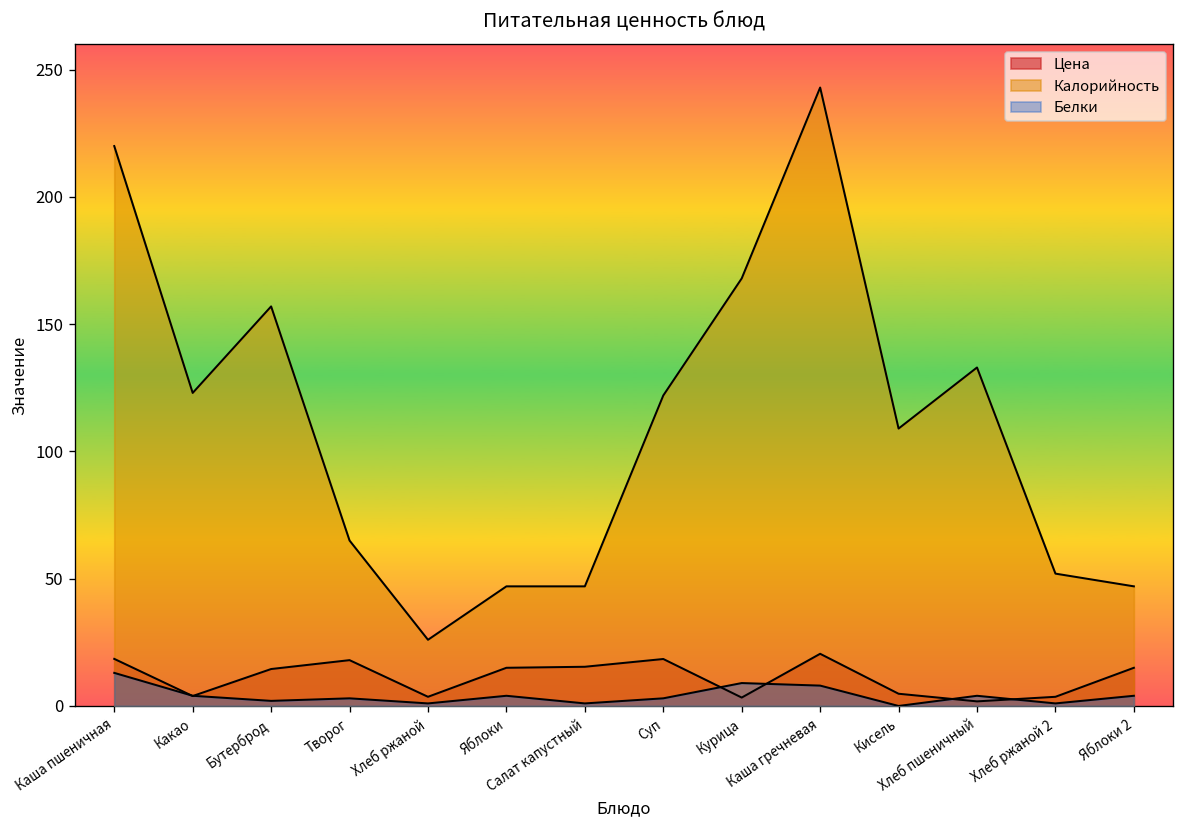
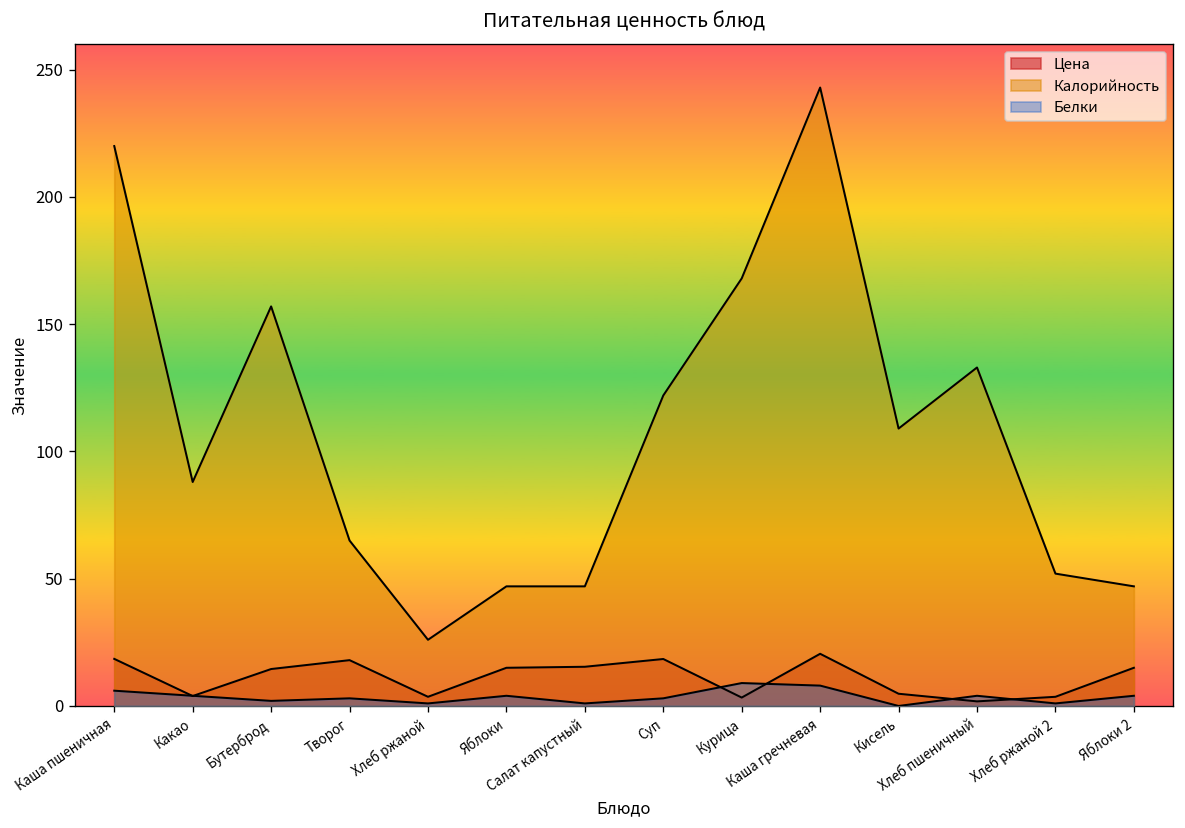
  {
    "Цена": {
      "Каша пшеничная": 19,
      "Бутерброд": 15,
      "Творог": 18,
      "Хлеб ржаной": 4,
      "Яблоки": 15,
      "Салат капустный": 15,
      "Суп": 18,
      "Курица": 3,
      "Каша гречневая": 21,
      "Кисель": 5,
      "Хлеб пшеничный": 2,
      "Хлеб ржаной 2": 4,
      "Яблоки 2": 15
    },
    "Калорийность": {
      "Каша пшеничная": 220,
-     "Какао": 123,
+     "Какао": 88,
      "Бутерброд": 157,
      "Творог": 65,
      "Хлеб ржаной": 26,
      "Яблоки": 47,
      "Салат капустный": 47,
      "Суп": 122,
      "Курица": 168,
      "Каша гречневая": 243,
      "Кисель": 109,
      "Хлеб пшеничный": 133,
      "Хлеб ржаной 2": 52,
      "Яблоки 2": 47
    },
    "Белки": {
-     "Каша пшеничная": 13,
+     "Каша пшеничная": 6,
      "Бутерброд": 2,
      "Творог": 3,
      "Хлеб ржаной": 1,
      "Яблоки": 4,
      "Салат капустный": 1,
      "Суп": 3,
      "Курица": 9,
      "Каша гречневая": 8,
      "Кисель": 0,
      "Хлеб пшеничный": 4,
      "Хлеб ржаной 2": 1,
      "Яблоки 2": 4
    }
  }
